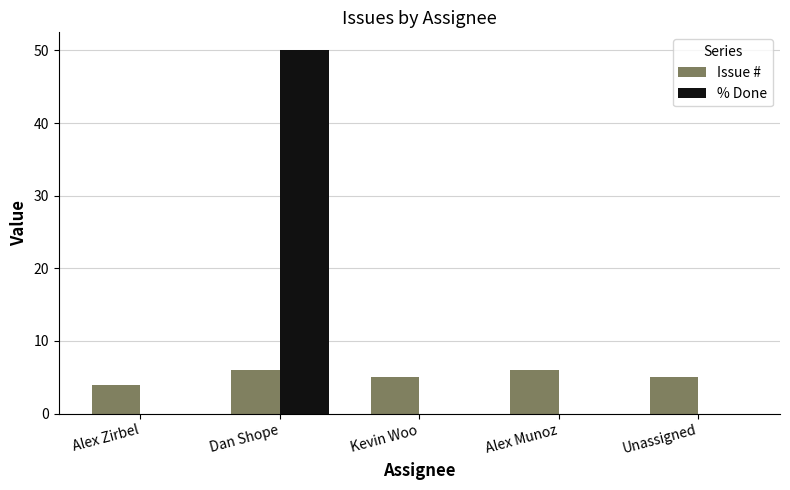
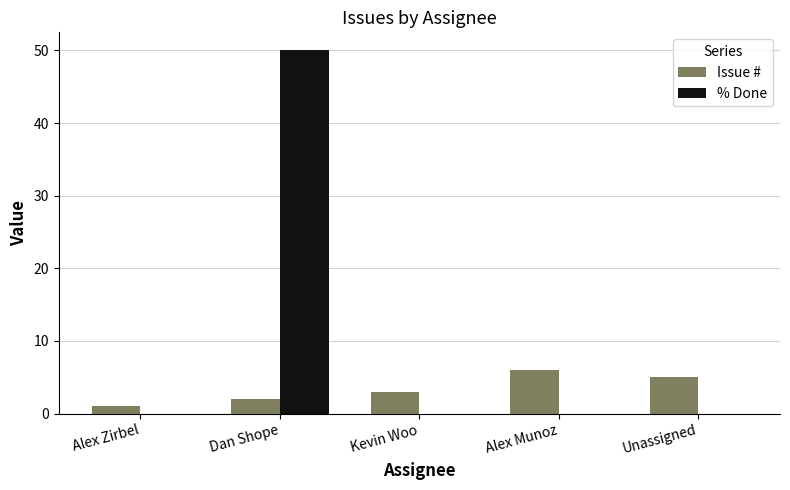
  {
    "Issue #": {
-     "Alex Zirbel": 4,
-     "Dan Shope": 6,
-     "Kevin Woo": 5,
+     "Alex Zirbel": 1,
+     "Dan Shope": 2,
+     "Kevin Woo": 3,
      "Alex Munoz": 6,
      "Unassigned": 5
    },
    "% Done": {
      "Alex Zirbel": 0,
      "Dan Shope": 50,
      "Kevin Woo": 0,
      "Alex Munoz": 0,
      "Unassigned": 0
    }
  }
